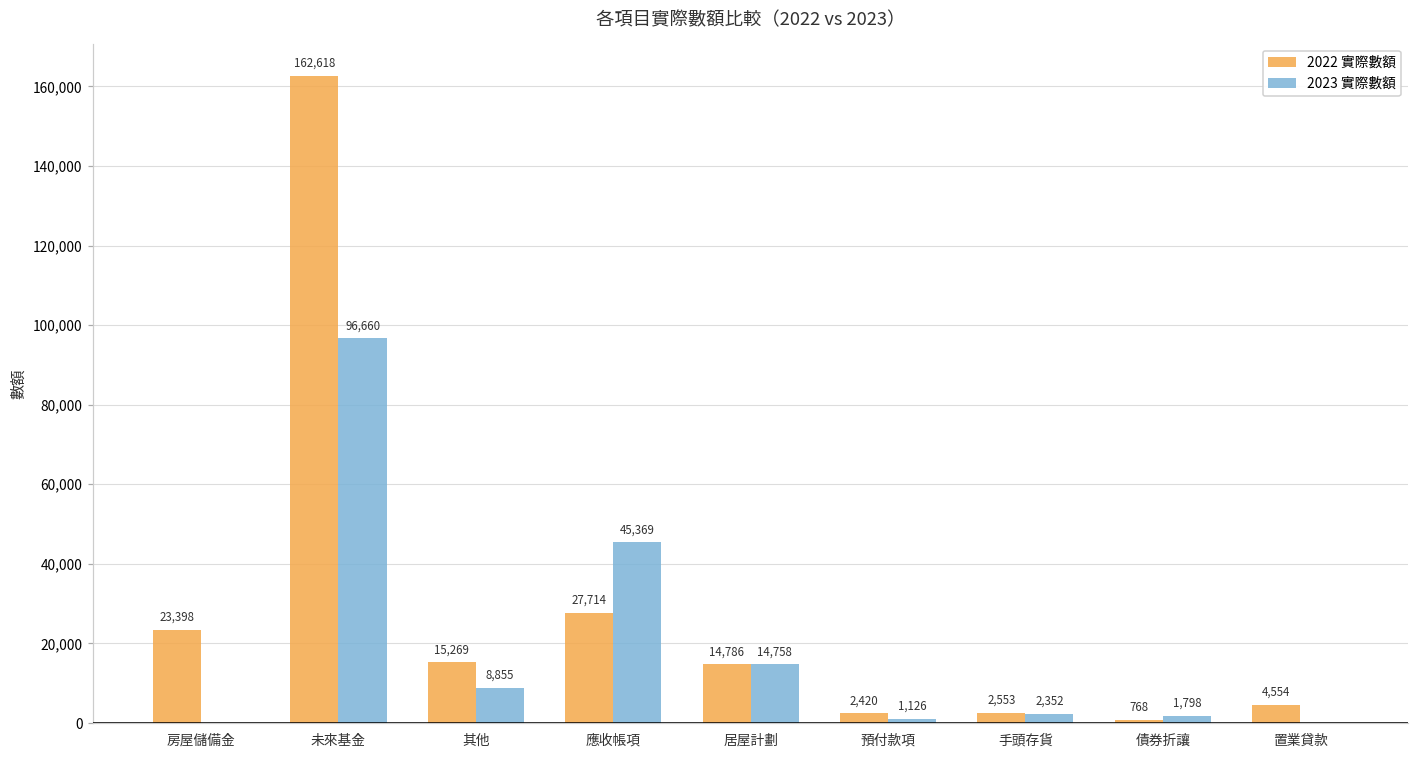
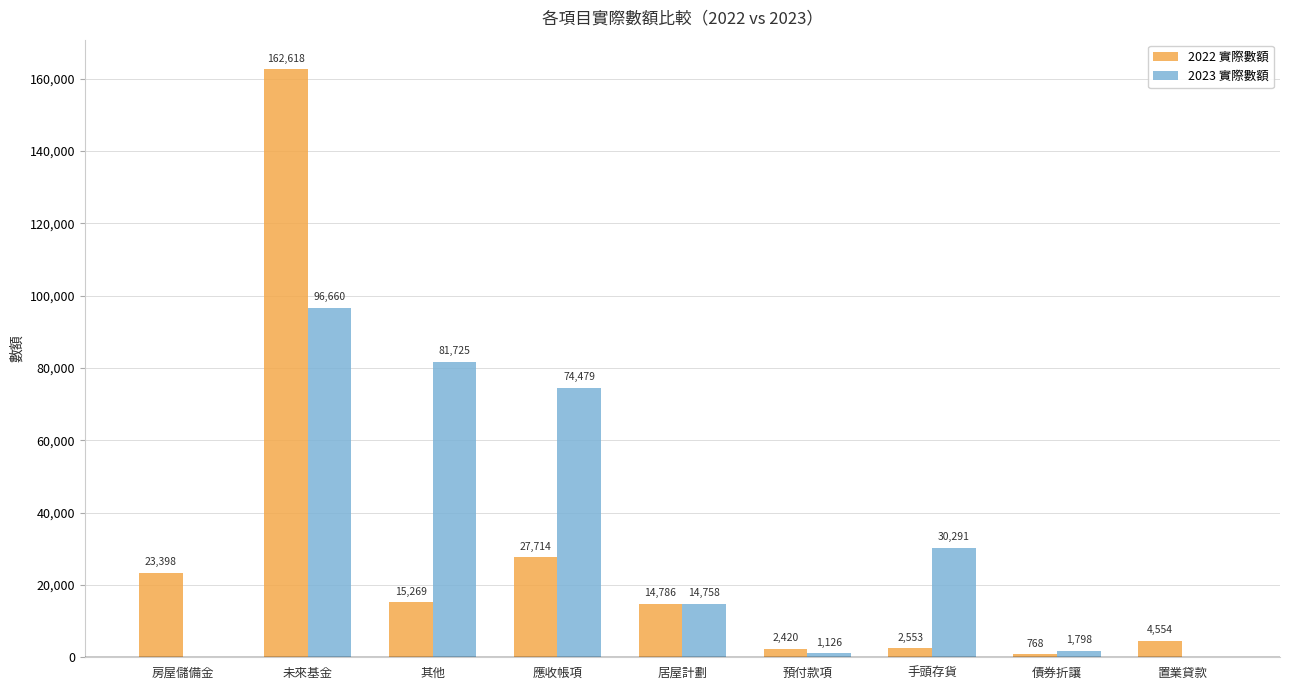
  {
    "2022 實際數額": {
      "房屋儲備金": "23,398",
      "未來基金": "162,618",
      "其他": "15,269",
      "應收帳項": "27,714",
      "居屋計劃": "14,786",
      "預付款項": "2,420",
      "手頭存貨": "2,553",
      "債券折讓": "768",
      "置業貸款": "4,554"
    },
    "2023 實際數額": {
      "未來基金": "96,660",
-     "其他": "8,855",
-     "應收帳項": "45,369",
+     "其他": "81,725",
+     "應收帳項": "74,479",
      "居屋計劃": "14,758",
      "預付款項": "1,126",
-     "手頭存貨": "2,352",
+     "手頭存貨": "30,291",
      "債券折讓": "1,798"
    }
  }
